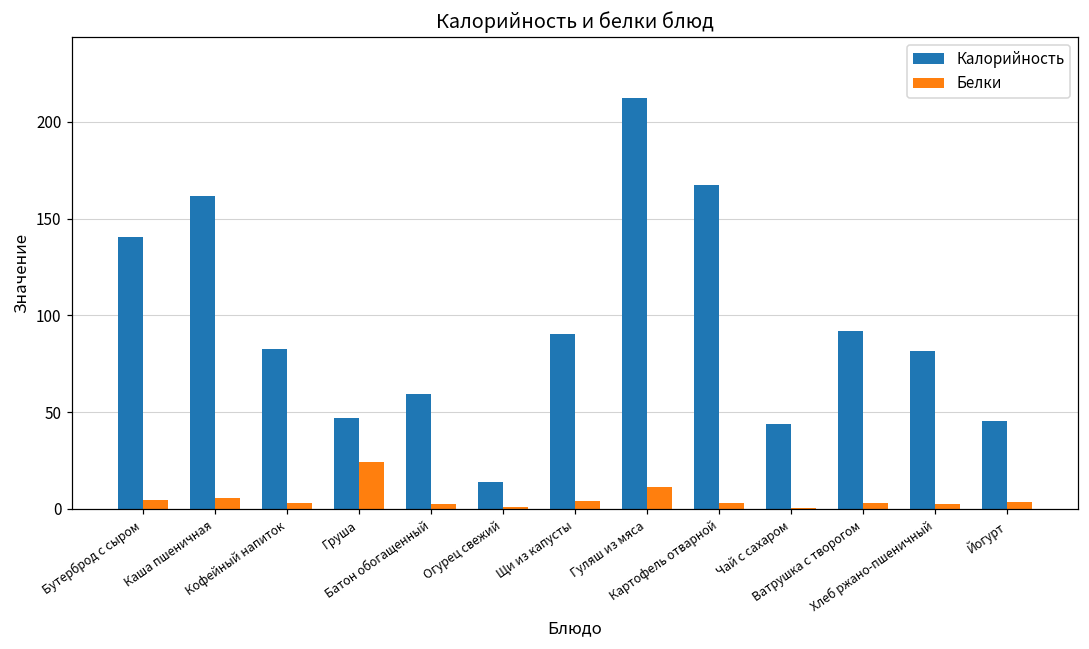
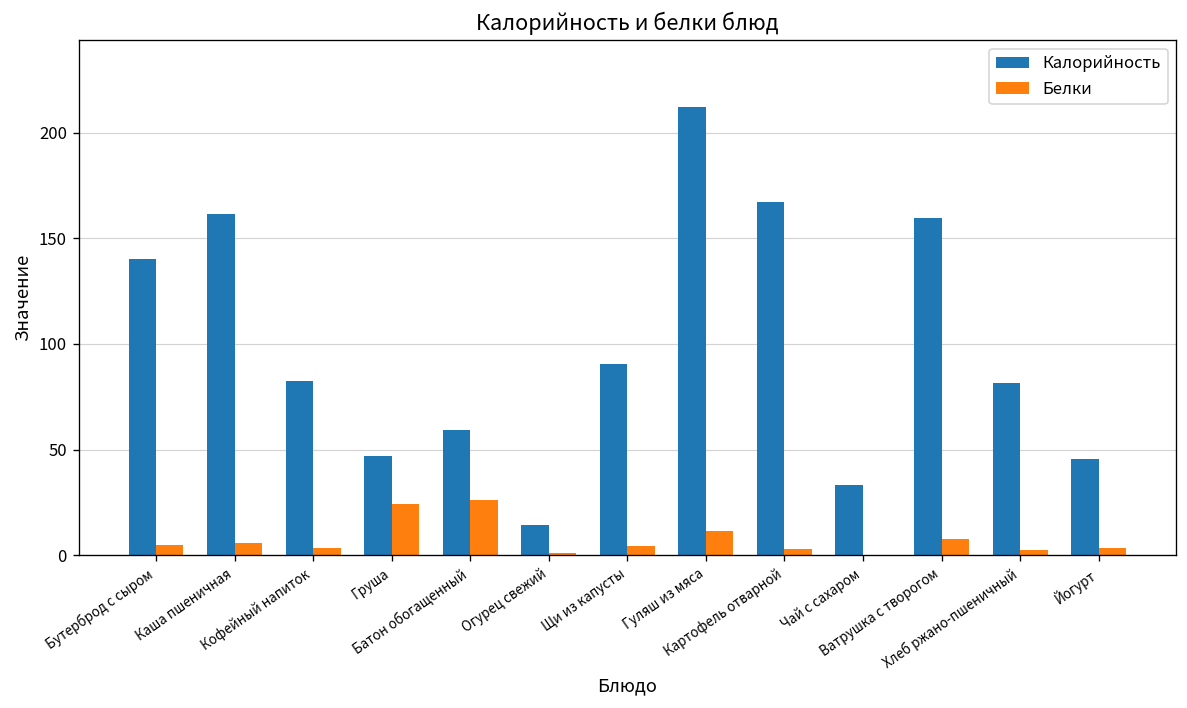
  {
    "Калорийность": {
      "Бутерброд с сыром": 140,
      "Каша пшеничная": 162,
      "Кофейный напиток": 83,
      "Груша": 47,
      "Батон обогащенный": 59,
      "Огурец свежий": 14,
      "Щи из капусты": 91,
      "Гуляш из мяса": 212,
      "Картофель отварной": 167,
-     "Чай с сахаром": 44,
-     "Ватрушка с творогом": 92,
+     "Чай с сахаром": 33,
+     "Ватрушка с творогом": 160,
      "Хлеб ржано-пшеничный": 82,
      "Йогурт": 46
    },
    "Белки": {
      "Бутерброд с сыром": 5,
      "Каша пшеничная": 6,
      "Кофейный напиток": 3,
      "Груша": 24,
-     "Батон обогащенный": 2,
+     "Батон обогащенный": 26,
      "Щи из капусты": 4,
      "Гуляш из мяса": 12,
      "Картофель отварной": 3,
-     "Ватрушка с творогом": 3,
+     "Ватрушка с творогом": 7,
      "Хлеб ржано-пшеничный": 3,
      "Йогурт": 4
    }
  }
